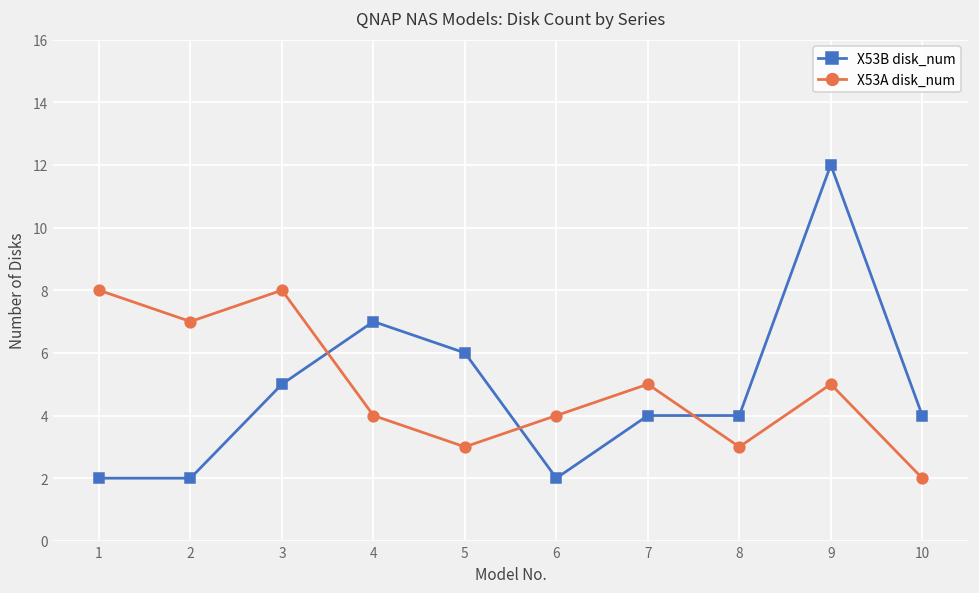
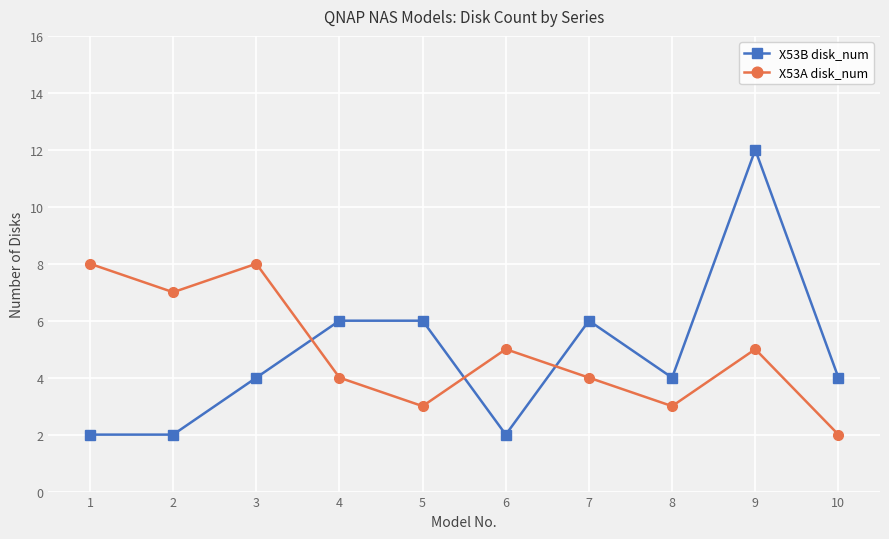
  {
    "X53B disk_num": {
      "1": 2,
      "2": 2,
-     "3": 5,
-     "4": 7,
+     "3": 4,
+     "4": 6,
      "5": 6,
      "6": 2,
-     "7": 4,
+     "7": 6,
      "8": 4,
      "9": 12,
      "10": 4
    },
    "X53A disk_num": {
      "1": 8,
      "2": 7,
      "3": 8,
      "4": 4,
      "5": 3,
-     "6": 4,
-     "7": 5,
+     "6": 5,
+     "7": 4,
      "8": 3,
      "9": 5,
      "10": 2
    }
  }
